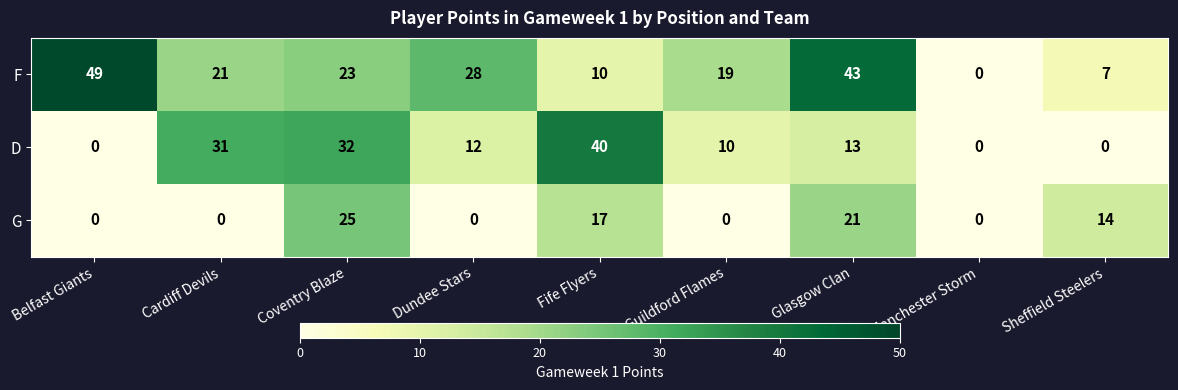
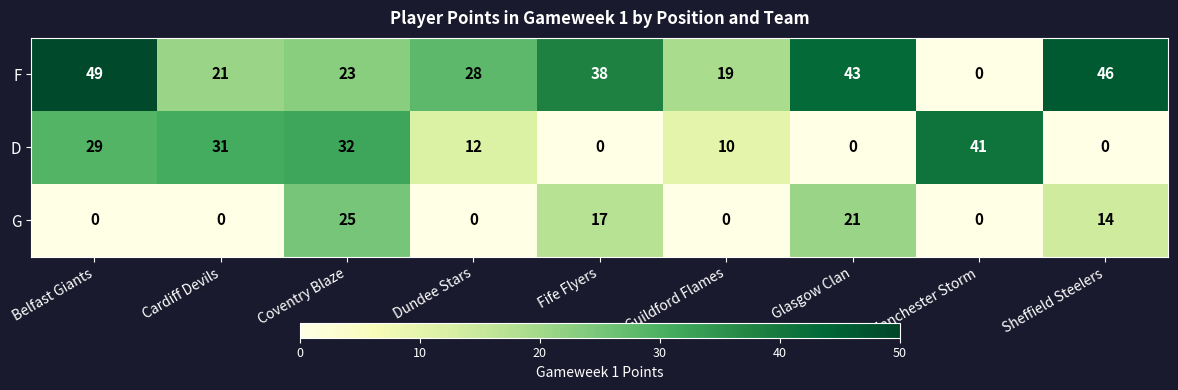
  {
    "F": {
-     "Fife Flyers": 10,
-     "Sheffield Steelers": 7
+     "Fife Flyers": 38,
+     "Sheffield Steelers": 46
    },
    "D": {
-     "Belfast Giants": 0,
-     "Fife Flyers": 40,
-     "Glasgow Clan": 13,
-     "Manchester Storm": 0
+     "Belfast Giants": 29,
+     "Fife Flyers": 0,
+     "Glasgow Clan": 0,
+     "Manchester Storm": 41
    }
  }
